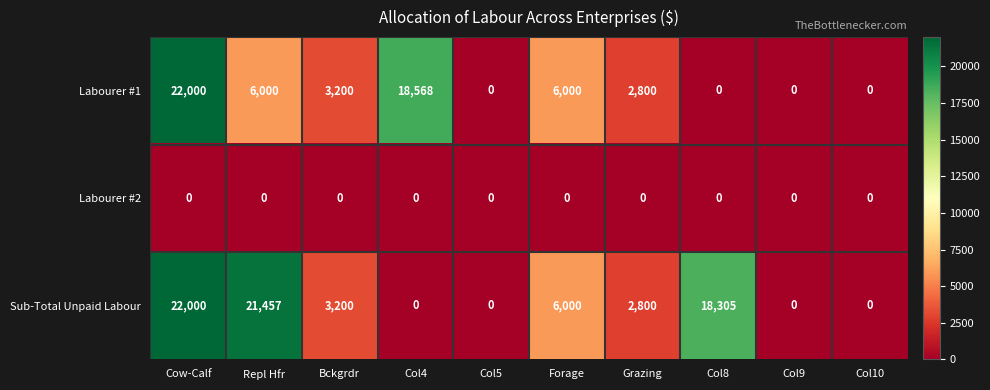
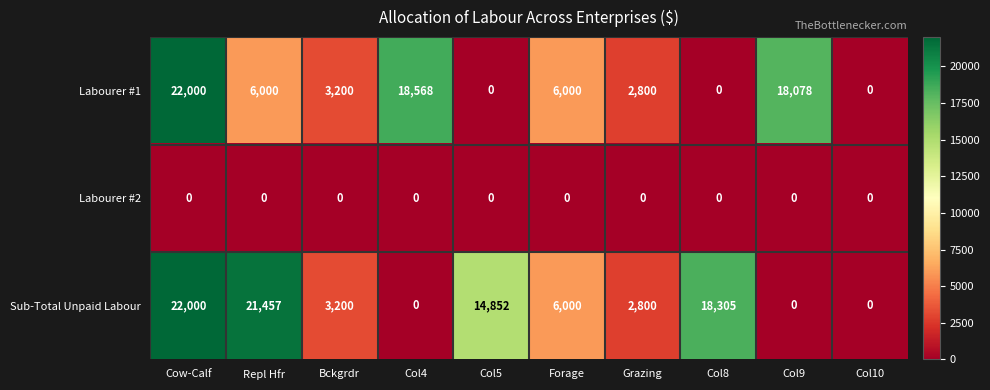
  {
    "Labourer #1": {
      "Cow-Calf": "22,000",
      "Repl Hfr": "6,000",
      "Bckgrdr": "3,200",
      "Col4": "18,568",
      "Col5": "0",
      "Forage": "6,000",
      "Grazing": "2,800",
      "Col8": "0",
-     "Col9": "0",
+     "Col9": "18,078",
      "Col10": "0"
    },
    "Labourer #2": {
      "Cow-Calf": "0",
      "Repl Hfr": "0",
      "Bckgrdr": "0",
      "Col4": "0",
      "Col5": "0",
      "Forage": "0",
      "Grazing": "0",
      "Col8": "0",
      "Col9": "0",
      "Col10": "0"
    },
    "Sub-Total Unpaid Labour": {
      "Cow-Calf": "22,000",
      "Repl Hfr": "21,457",
      "Bckgrdr": "3,200",
      "Col4": "0",
-     "Col5": "0",
+     "Col5": "14,852",
      "Forage": "6,000",
      "Grazing": "2,800",
      "Col8": "18,305",
      "Col9": "0",
      "Col10": "0"
    }
  }
